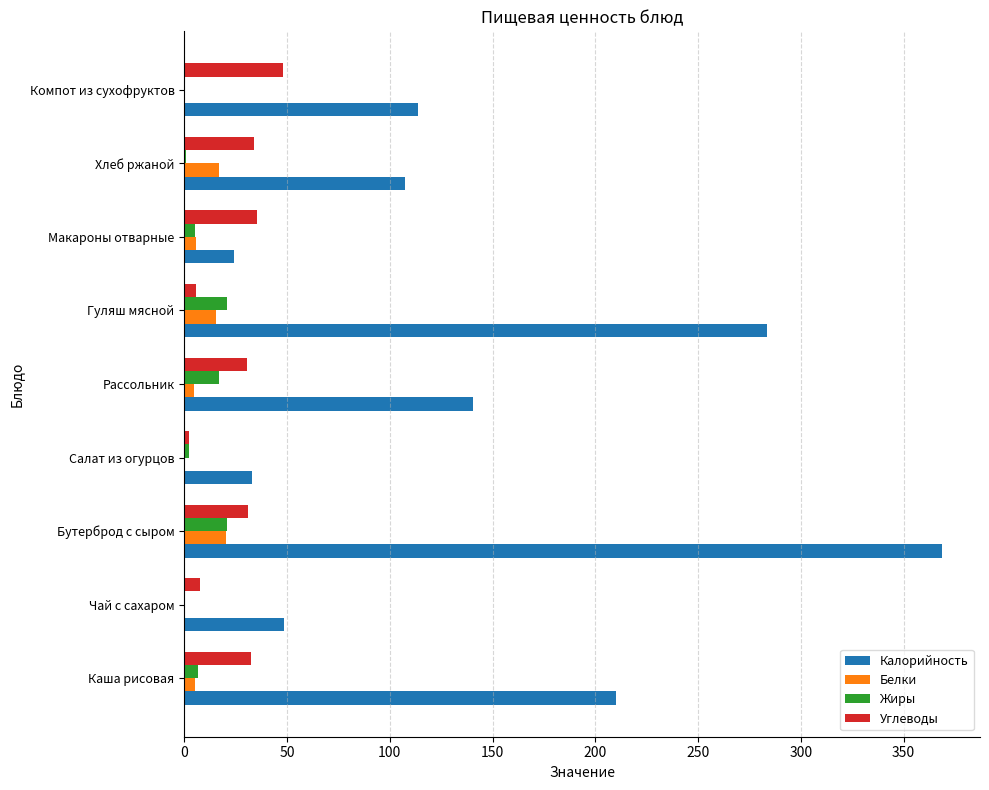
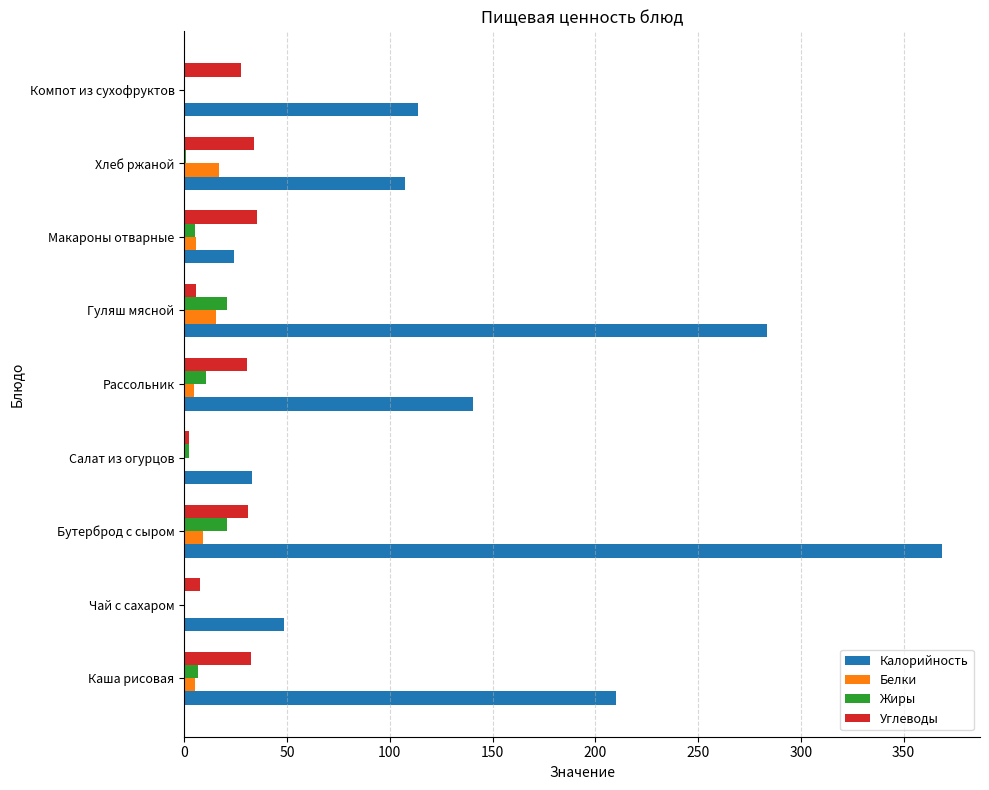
  {
    "Калорийность": {
      "Компот из сухофруктов": 114,
      "Хлеб ржаной": 107,
      "Макароны отварные": 24,
      "Гуляш мясной": 284,
      "Рассольник": 140,
      "Салат из огурцов": 33,
      "Бутерброд с сыром": 369,
      "Чай с сахаром": 49,
      "Каша рисовая": 210
    },
    "Белки": {
      "Хлеб ржаной": 17,
      "Макароны отварные": 6,
      "Гуляш мясной": 16,
      "Рассольник": 5,
-     "Бутерброд с сыром": 20,
+     "Бутерброд с сыром": 9,
      "Каша рисовая": 5
    },
    "Жиры": {
      "Компот из сухофруктов": 0,
      "Макароны отварные": 5,
      "Гуляш мясной": 21,
-     "Рассольник": 17,
+     "Рассольник": 11,
      "Салат из огурцов": 3,
      "Бутерброд с сыром": 21,
      "Чай с сахаром": 0,
      "Каша рисовая": 7
    },
    "Углеводы": {
-     "Компот из сухофруктов": 48,
+     "Компот из сухофруктов": 28,
      "Хлеб ржаной": 34,
      "Макароны отварные": 35,
      "Гуляш мясной": 6,
      "Рассольник": 30,
      "Салат из огурцов": 2,
      "Бутерброд с сыром": 31,
      "Чай с сахаром": 8,
      "Каша рисовая": 33
    }
  }
